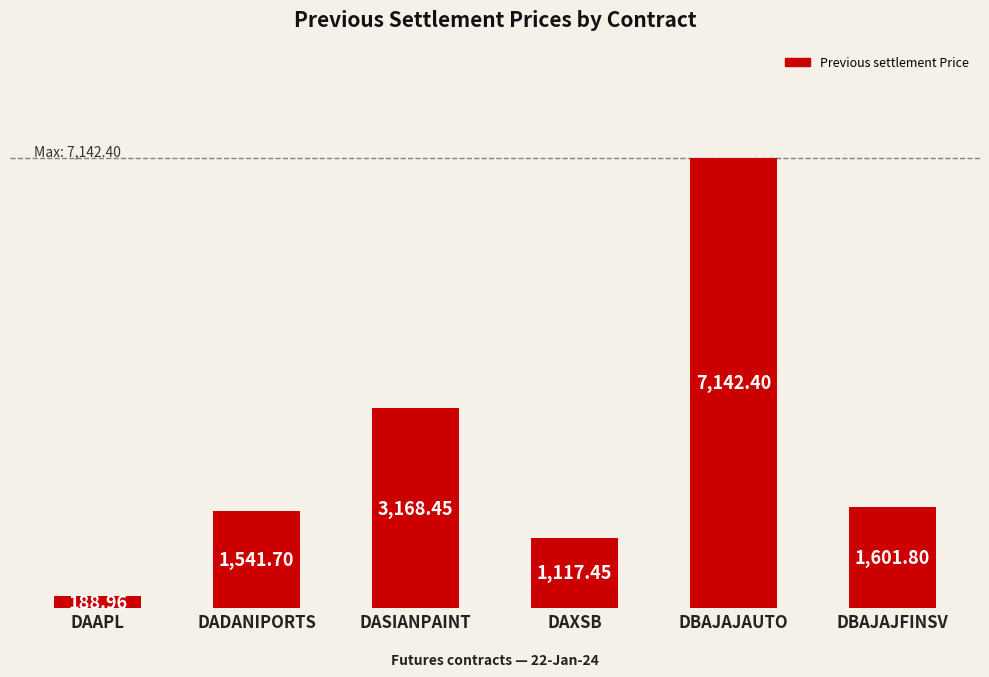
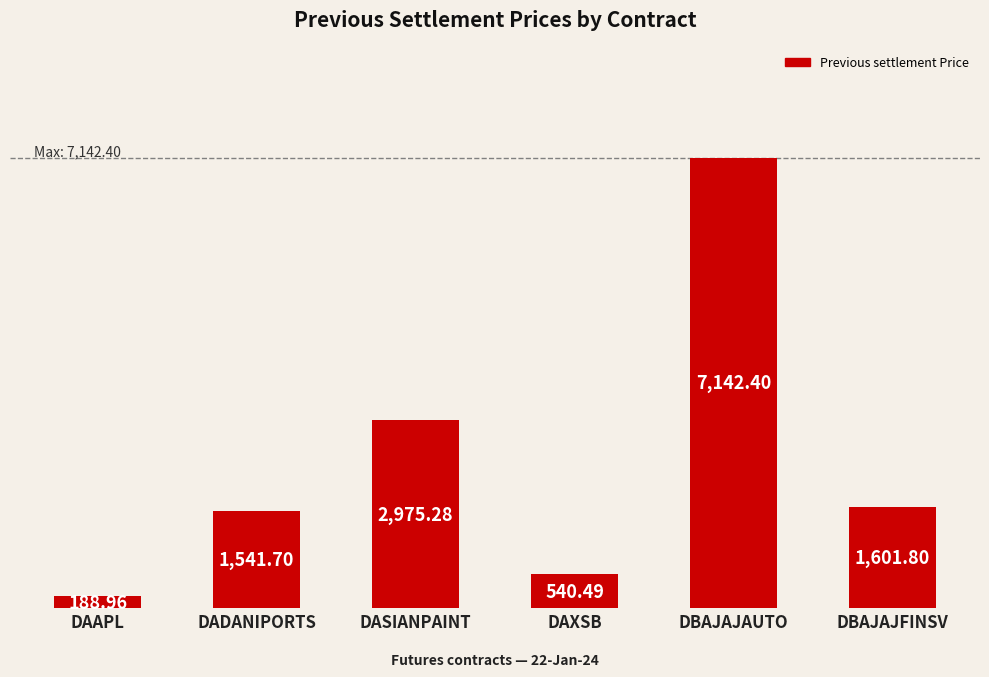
  {
    "DADANIPORTS": "1,541.70",
-   "DASIANPAINT": "3,168.45",
-   "DAXSB": "1,117.45",
+   "DASIANPAINT": "2,975.28",
+   "DAXSB": "540.49",
    "DBAJAJAUTO": "7,142.40",
    "DBAJAJFINSV": "1,601.80"
  }
